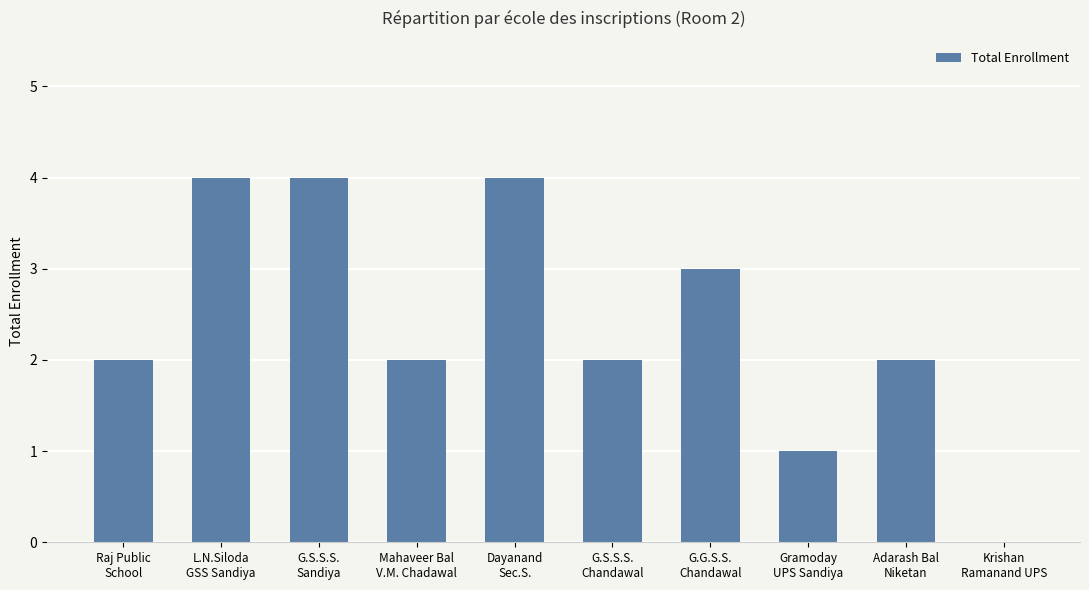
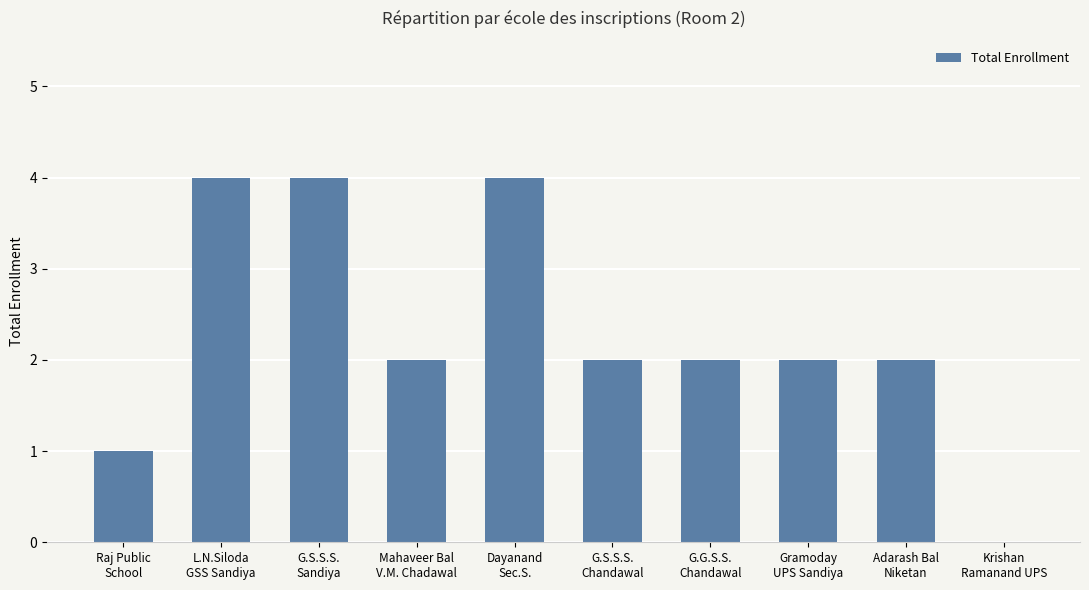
  {
-   "Raj Public School": 2,
+   "Raj Public School": 1,
    "L.N.Siloda GSS Sandiya": 4,
    "G.S.S.S. Sandiya": 4,
    "Mahaveer Bal V.M. Chadawal": 2,
    "Dayanand Sec.S.": 4,
    "G.S.S.S. Chandawal": 2,
-   "G.G.S.S. Chandawal": 3,
-   "Gramoday UPS Sandiya": 1,
+   "G.G.S.S. Chandawal": 2,
+   "Gramoday UPS Sandiya": 2,
    "Adarash Bal Niketan": 2,
    "Krishan Ramanand UPS": 0
  }
